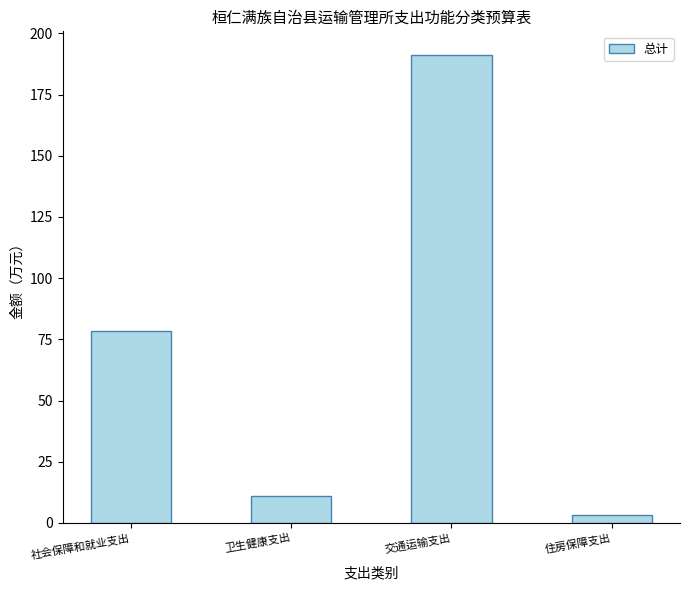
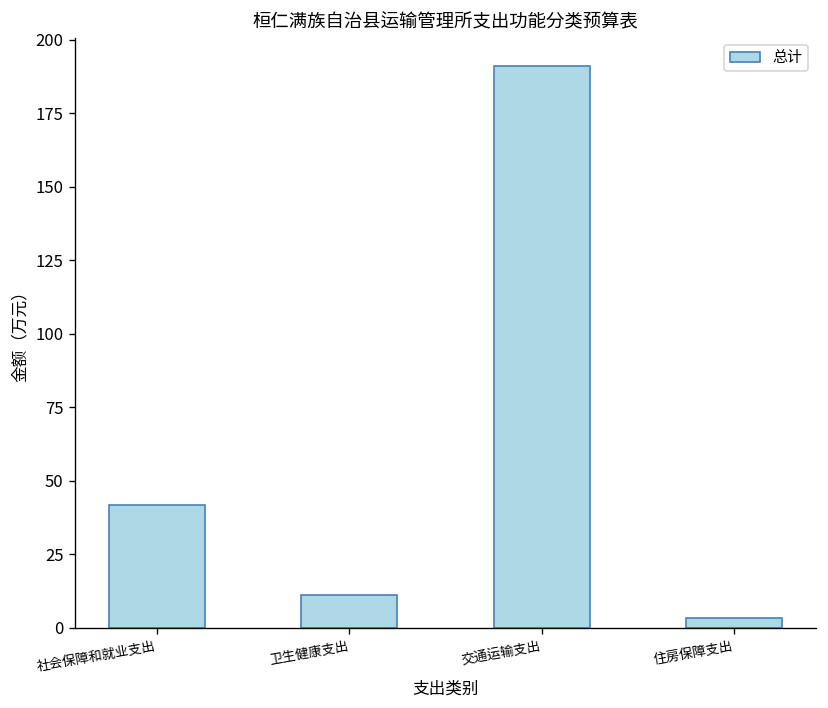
  {
-   "社会保障和就业支出": 79,
+   "社会保障和就业支出": 42,
    "卫生健康支出": 11,
    "交通运输支出": 191,
    "住房保障支出": 3
  }
